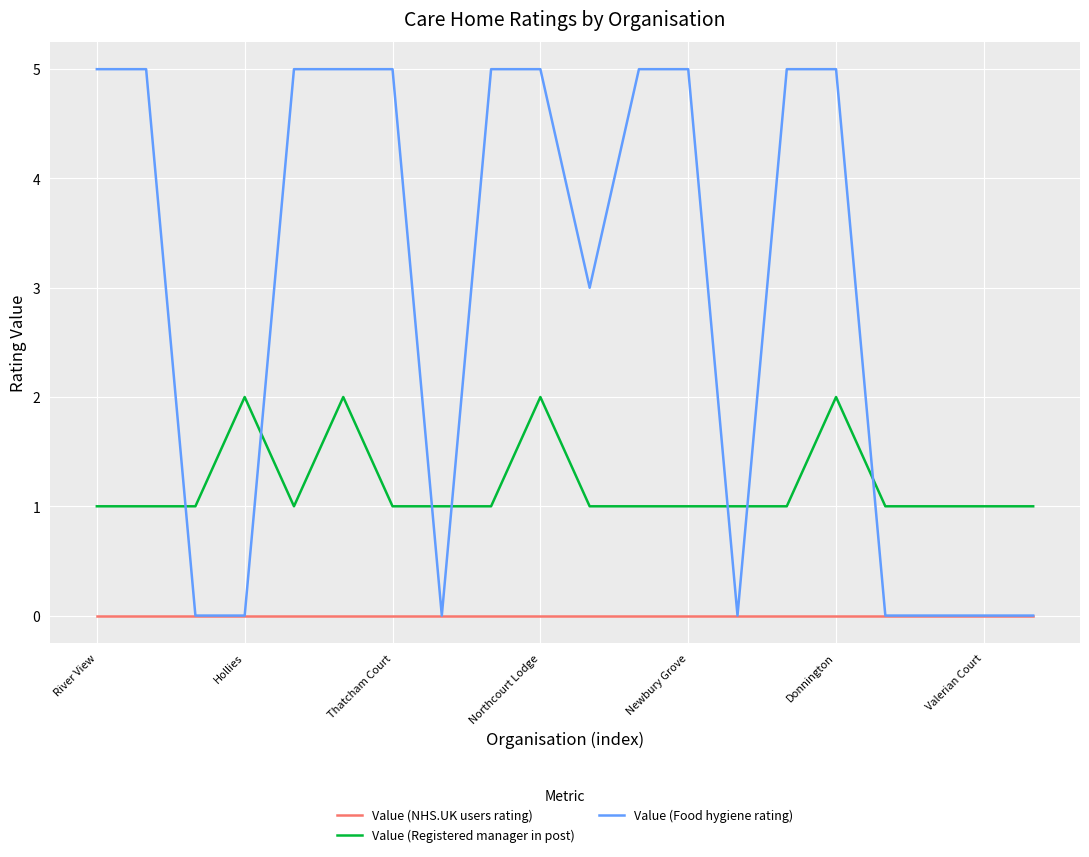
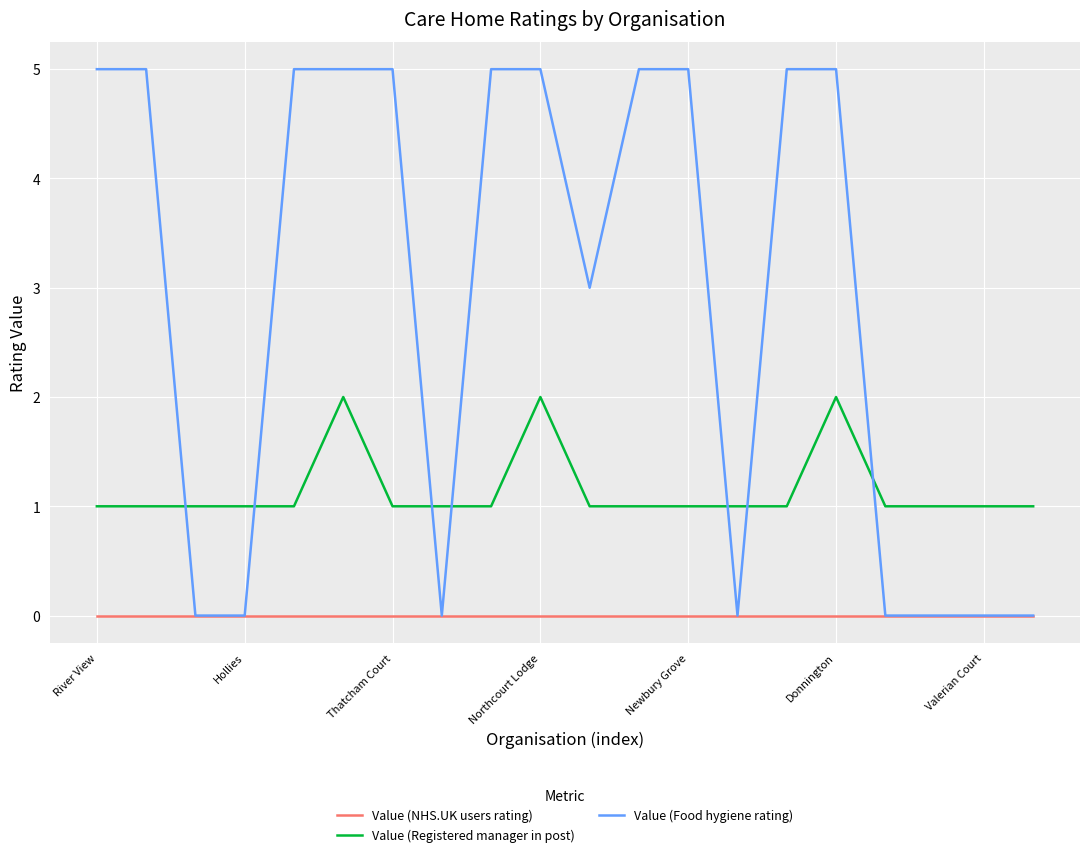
  {
    "Value (NHS.UK users rating)": {
      "River View": 0,
      "Thatcham Court": 0,
      "Northcourt Lodge": 0,
      "Newbury Grove": 0,
      "Donnington": 0
    },
    "Value (Registered manager in post)": {
      "River View": 1,
-     "Hollies": 2,
+     "Hollies": 1,
      "Thatcham Court": 1,
      "Northcourt Lodge": 2,
      "Newbury Grove": 1,
      "Donnington": 2,
      "Valerian Court": 1
    },
    "Value (Food hygiene rating)": {
      "River View": 5,
      "Thatcham Court": 5,
      "Northcourt Lodge": 5,
      "Newbury Grove": 5,
      "Donnington": 5
    }
  }
